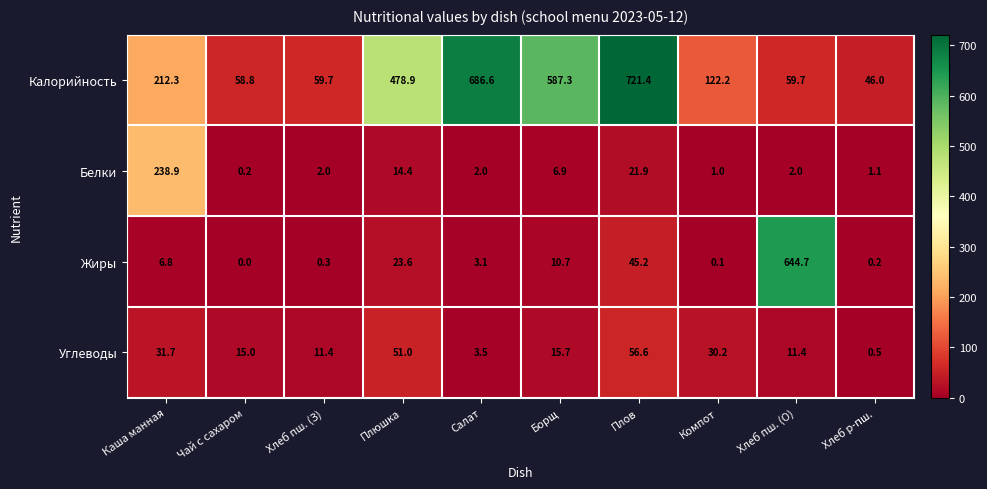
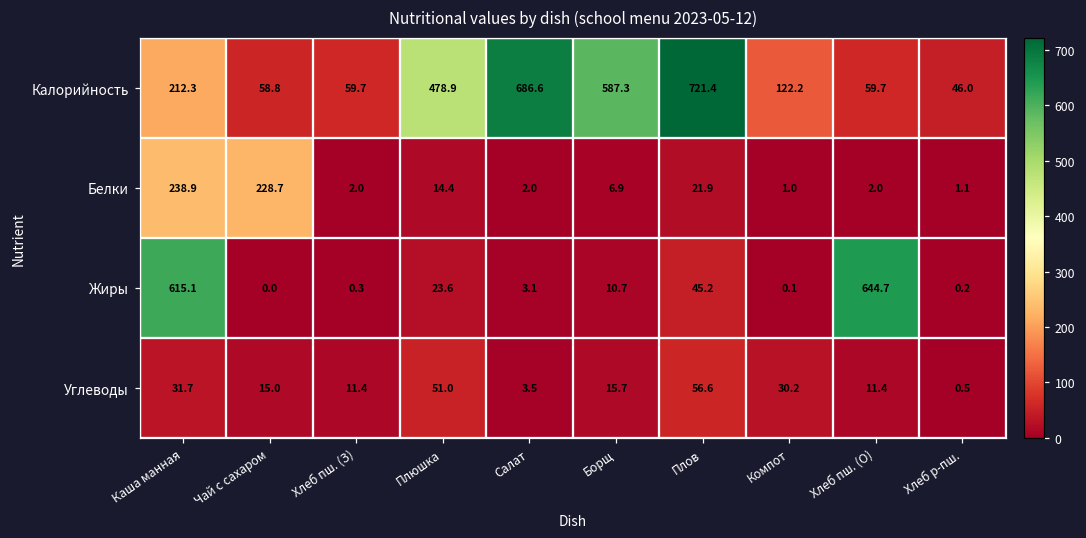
  {
    "Калорийность": {
      "Каша манная": 212.3,
      "Чай с сахаром": 58.8,
      "Хлеб пш. (З)": 59.7,
      "Плюшка": 478.9,
      "Салат": 686.6,
      "Борщ": 587.3,
      "Плов": 721.4,
      "Компот": 122.2,
      "Хлеб пш. (О)": 59.7,
      "Хлеб р-пш.": 46.0
    },
    "Белки": {
      "Каша манная": 238.9,
-     "Чай с сахаром": 0.2,
+     "Чай с сахаром": 228.7,
      "Хлеб пш. (З)": 2.0,
      "Плюшка": 14.4,
      "Салат": 2.0,
      "Борщ": 6.9,
      "Плов": 21.9,
      "Компот": 1.0,
      "Хлеб пш. (О)": 2.0,
      "Хлеб р-пш.": 1.1
    },
    "Жиры": {
-     "Каша манная": 6.8,
+     "Каша манная": 615.1,
      "Чай с сахаром": 0.0,
      "Хлеб пш. (З)": 0.3,
      "Плюшка": 23.6,
      "Салат": 3.1,
      "Борщ": 10.7,
      "Плов": 45.2,
      "Компот": 0.1,
      "Хлеб пш. (О)": 644.7,
      "Хлеб р-пш.": 0.2
    },
    "Углеводы": {
      "Каша манная": 31.7,
      "Чай с сахаром": 15.0,
      "Хлеб пш. (З)": 11.4,
      "Плюшка": 51.0,
      "Салат": 3.5,
      "Борщ": 15.7,
      "Плов": 56.6,
      "Компот": 30.2,
      "Хлеб пш. (О)": 11.4,
      "Хлеб р-пш.": 0.5
    }
  }
